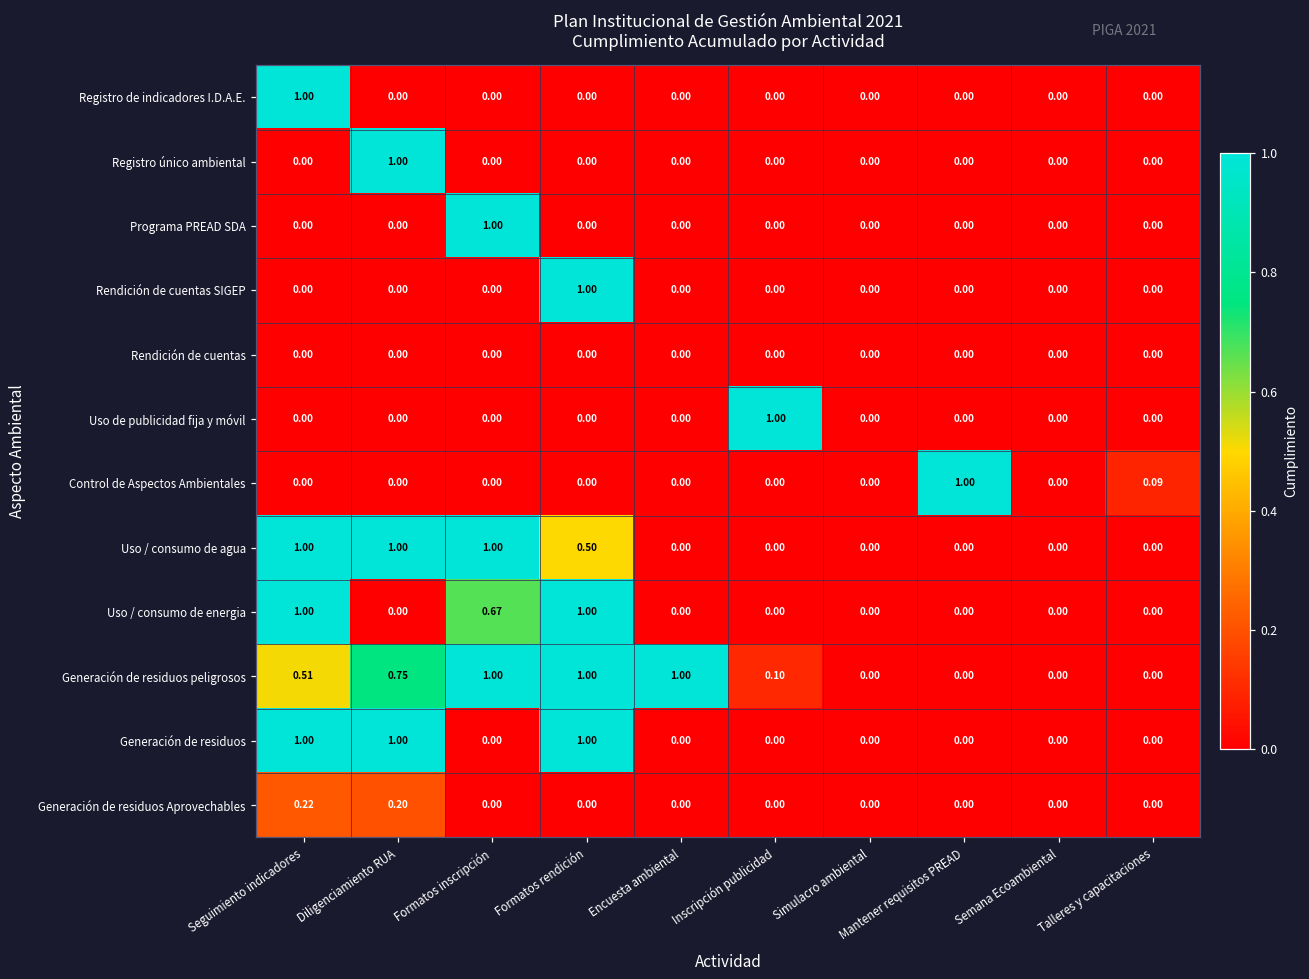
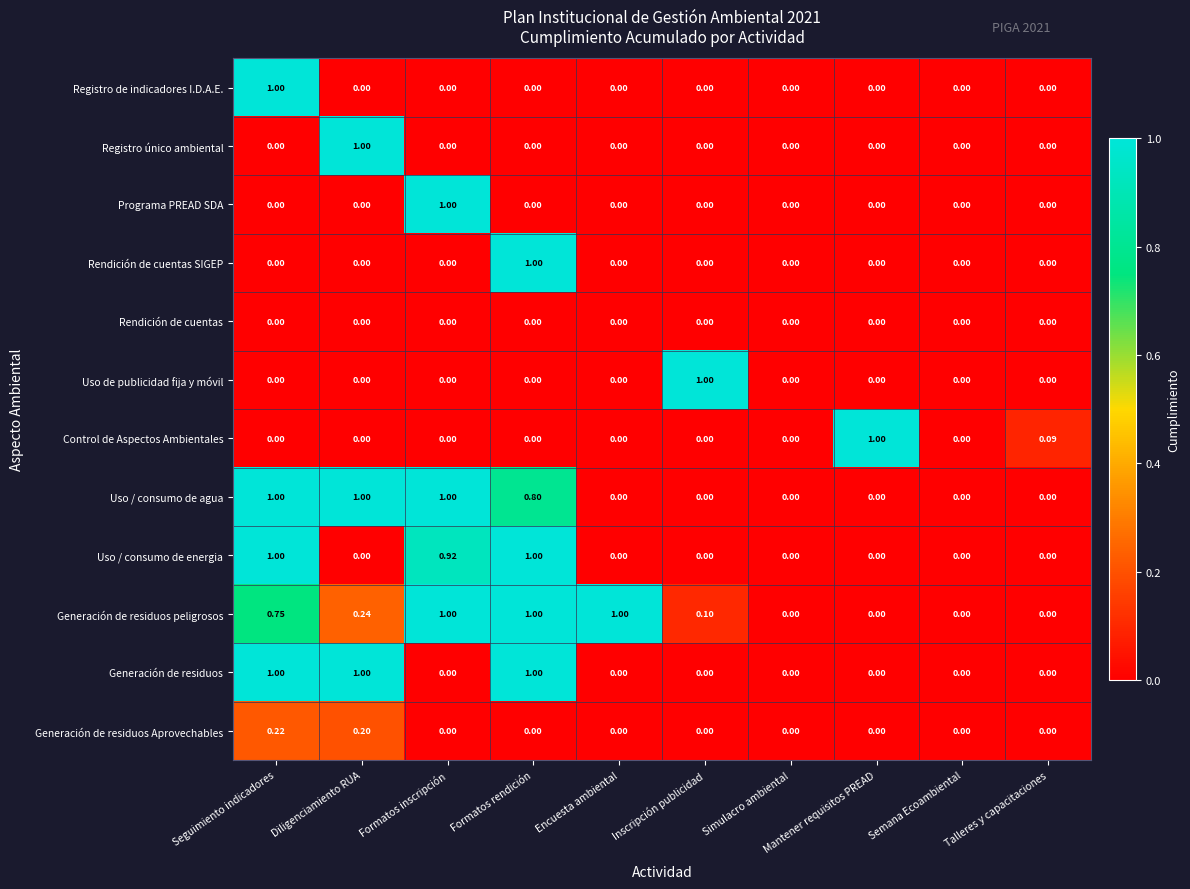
  {
    "Registro de indicadores I.D.A.E.": {
      "Seguimiento indicadores": 1.00,
      "Diligenciamiento RUA": 0.00,
      "Formatos inscripción": 0.00,
      "Formatos rendición": 0.00,
      "Encuesta ambiental": 0.00,
      "Inscripción publicidad": 0.00,
      "Simulacro ambiental": 0.00,
      "Mantener requisitos PREAD": 0.00,
      "Semana Ecoambiental": 0.00,
      "Talleres y capacitaciones": 0.00
    },
    "Registro único ambiental": {
      "Seguimiento indicadores": 0.00,
      "Diligenciamiento RUA": 1.00,
      "Formatos inscripción": 0.00,
      "Formatos rendición": 0.00,
      "Encuesta ambiental": 0.00,
      "Inscripción publicidad": 0.00,
      "Simulacro ambiental": 0.00,
      "Mantener requisitos PREAD": 0.00,
      "Semana Ecoambiental": 0.00,
      "Talleres y capacitaciones": 0.00
    },
    "Programa PREAD SDA": {
      "Seguimiento indicadores": 0.00,
      "Diligenciamiento RUA": 0.00,
      "Formatos inscripción": 1.00,
      "Formatos rendición": 0.00,
      "Encuesta ambiental": 0.00,
      "Inscripción publicidad": 0.00,
      "Simulacro ambiental": 0.00,
      "Mantener requisitos PREAD": 0.00,
      "Semana Ecoambiental": 0.00,
      "Talleres y capacitaciones": 0.00
    },
    "Rendición de cuentas SIGEP": {
      "Seguimiento indicadores": 0.00,
      "Diligenciamiento RUA": 0.00,
      "Formatos inscripción": 0.00,
      "Formatos rendición": 1.00,
      "Encuesta ambiental": 0.00,
      "Inscripción publicidad": 0.00,
      "Simulacro ambiental": 0.00,
      "Mantener requisitos PREAD": 0.00,
      "Semana Ecoambiental": 0.00,
      "Talleres y capacitaciones": 0.00
    },
    "Rendición de cuentas": {
      "Seguimiento indicadores": 0.00,
      "Diligenciamiento RUA": 0.00,
      "Formatos inscripción": 0.00,
      "Formatos rendición": 0.00,
      "Encuesta ambiental": 0.00,
      "Inscripción publicidad": 0.00,
      "Simulacro ambiental": 0.00,
      "Mantener requisitos PREAD": 0.00,
      "Semana Ecoambiental": 0.00,
      "Talleres y capacitaciones": 0.00
    },
    "Uso de publicidad fija y móvil": {
      "Seguimiento indicadores": 0.00,
      "Diligenciamiento RUA": 0.00,
      "Formatos inscripción": 0.00,
      "Formatos rendición": 0.00,
      "Encuesta ambiental": 0.00,
      "Inscripción publicidad": 1.00,
      "Simulacro ambiental": 0.00,
      "Mantener requisitos PREAD": 0.00,
      "Semana Ecoambiental": 0.00,
      "Talleres y capacitaciones": 0.00
    },
    "Control de Aspectos Ambientales": {
      "Seguimiento indicadores": 0.00,
      "Diligenciamiento RUA": 0.00,
      "Formatos inscripción": 0.00,
      "Formatos rendición": 0.00,
      "Encuesta ambiental": 0.00,
      "Inscripción publicidad": 0.00,
      "Simulacro ambiental": 0.00,
      "Mantener requisitos PREAD": 1.00,
      "Semana Ecoambiental": 0.00,
      "Talleres y capacitaciones": 0.09
    },
    "Uso / consumo de agua": {
      "Seguimiento indicadores": 1.00,
      "Diligenciamiento RUA": 1.00,
      "Formatos inscripción": 1.00,
-     "Formatos rendición": 0.50,
+     "Formatos rendición": 0.80,
      "Encuesta ambiental": 0.00,
      "Inscripción publicidad": 0.00,
      "Simulacro ambiental": 0.00,
      "Mantener requisitos PREAD": 0.00,
      "Semana Ecoambiental": 0.00,
      "Talleres y capacitaciones": 0.00
    },
    "Uso / consumo de energia": {
      "Seguimiento indicadores": 1.00,
      "Diligenciamiento RUA": 0.00,
-     "Formatos inscripción": 0.67,
+     "Formatos inscripción": 0.92,
      "Formatos rendición": 1.00,
      "Encuesta ambiental": 0.00,
      "Inscripción publicidad": 0.00,
      "Simulacro ambiental": 0.00,
      "Mantener requisitos PREAD": 0.00,
      "Semana Ecoambiental": 0.00,
      "Talleres y capacitaciones": 0.00
    },
    "Generación de residuos peligrosos": {
-     "Seguimiento indicadores": 0.51,
-     "Diligenciamiento RUA": 0.75,
+     "Seguimiento indicadores": 0.75,
+     "Diligenciamiento RUA": 0.24,
      "Formatos inscripción": 1.00,
      "Formatos rendición": 1.00,
      "Encuesta ambiental": 1.00,
      "Inscripción publicidad": 0.10,
      "Simulacro ambiental": 0.00,
      "Mantener requisitos PREAD": 0.00,
      "Semana Ecoambiental": 0.00,
      "Talleres y capacitaciones": 0.00
    },
    "Generación de residuos": {
      "Seguimiento indicadores": 1.00,
      "Diligenciamiento RUA": 1.00,
      "Formatos inscripción": 0.00,
      "Formatos rendición": 1.00,
      "Encuesta ambiental": 0.00,
      "Inscripción publicidad": 0.00,
      "Simulacro ambiental": 0.00,
      "Mantener requisitos PREAD": 0.00,
      "Semana Ecoambiental": 0.00,
      "Talleres y capacitaciones": 0.00
    },
    "Generación de residuos Aprovechables": {
      "Seguimiento indicadores": 0.22,
      "Diligenciamiento RUA": 0.20,
      "Formatos inscripción": 0.00,
      "Formatos rendición": 0.00,
      "Encuesta ambiental": 0.00,
      "Inscripción publicidad": 0.00,
      "Simulacro ambiental": 0.00,
      "Mantener requisitos PREAD": 0.00,
      "Semana Ecoambiental": 0.00,
      "Talleres y capacitaciones": 0.00
    }
  }
